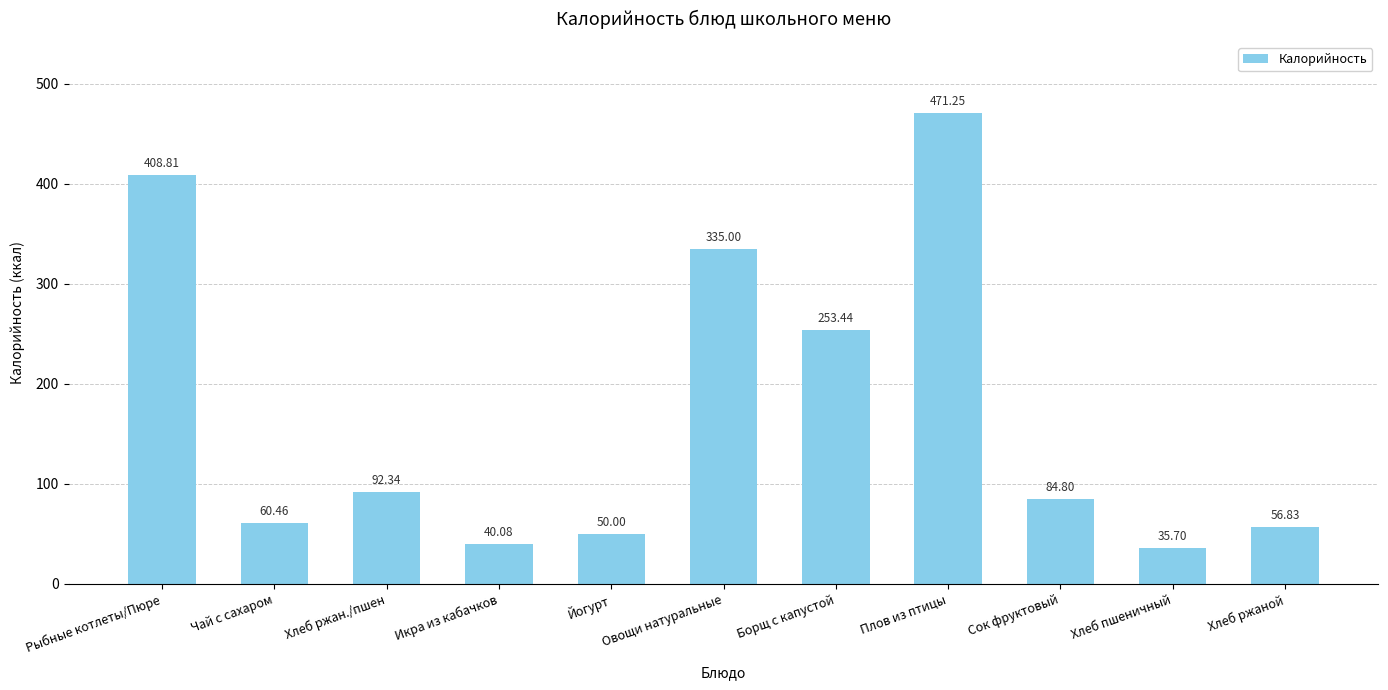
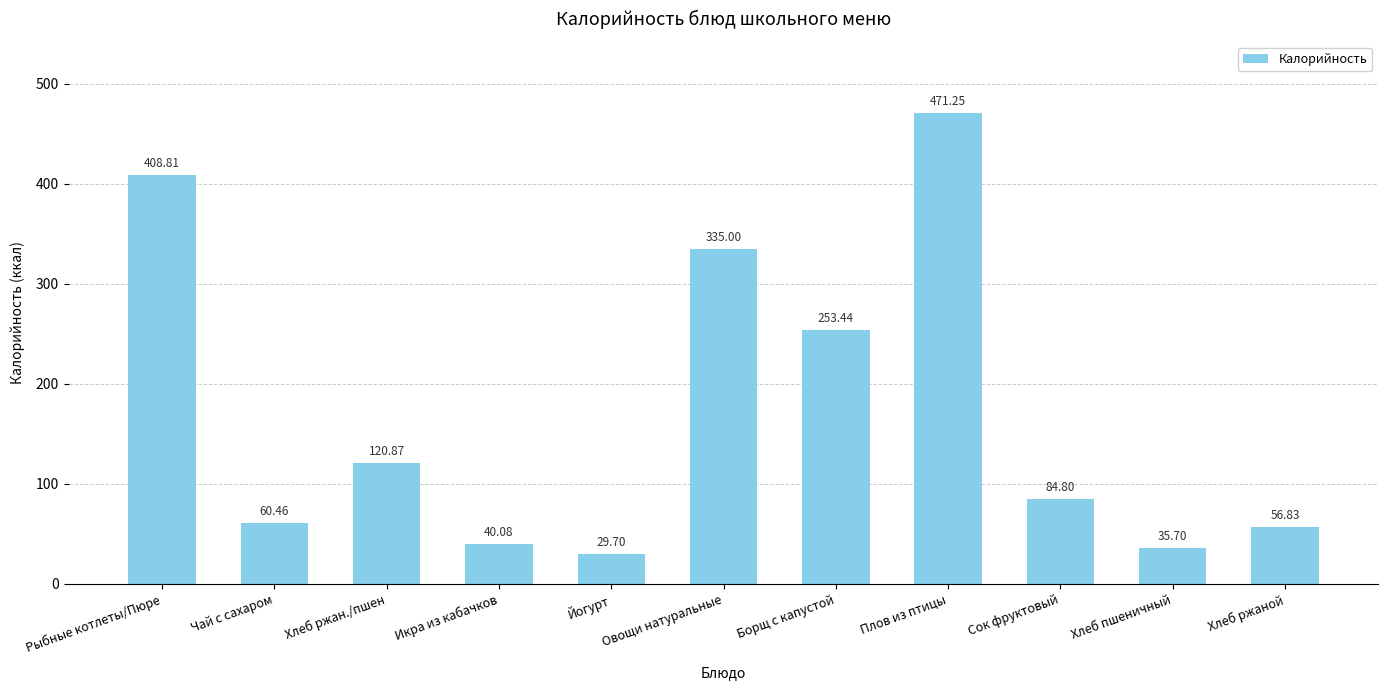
  {
    "Рыбные котлеты/Пюре": 408.81,
    "Чай с сахаром": 60.46,
-   "Хлеб ржан./пшен": 92.34,
+   "Хлеб ржан./пшен": 120.87,
    "Икра из кабачков": 40.08,
-   "Йогурт": 50.00,
+   "Йогурт": 29.70,
    "Овощи натуральные": 335.00,
    "Борщ с капустой": 253.44,
    "Плов из птицы": 471.25,
    "Сок фруктовый": 84.80,
    "Хлеб пшеничный": 35.70,
    "Хлеб ржаной": 56.83
  }
